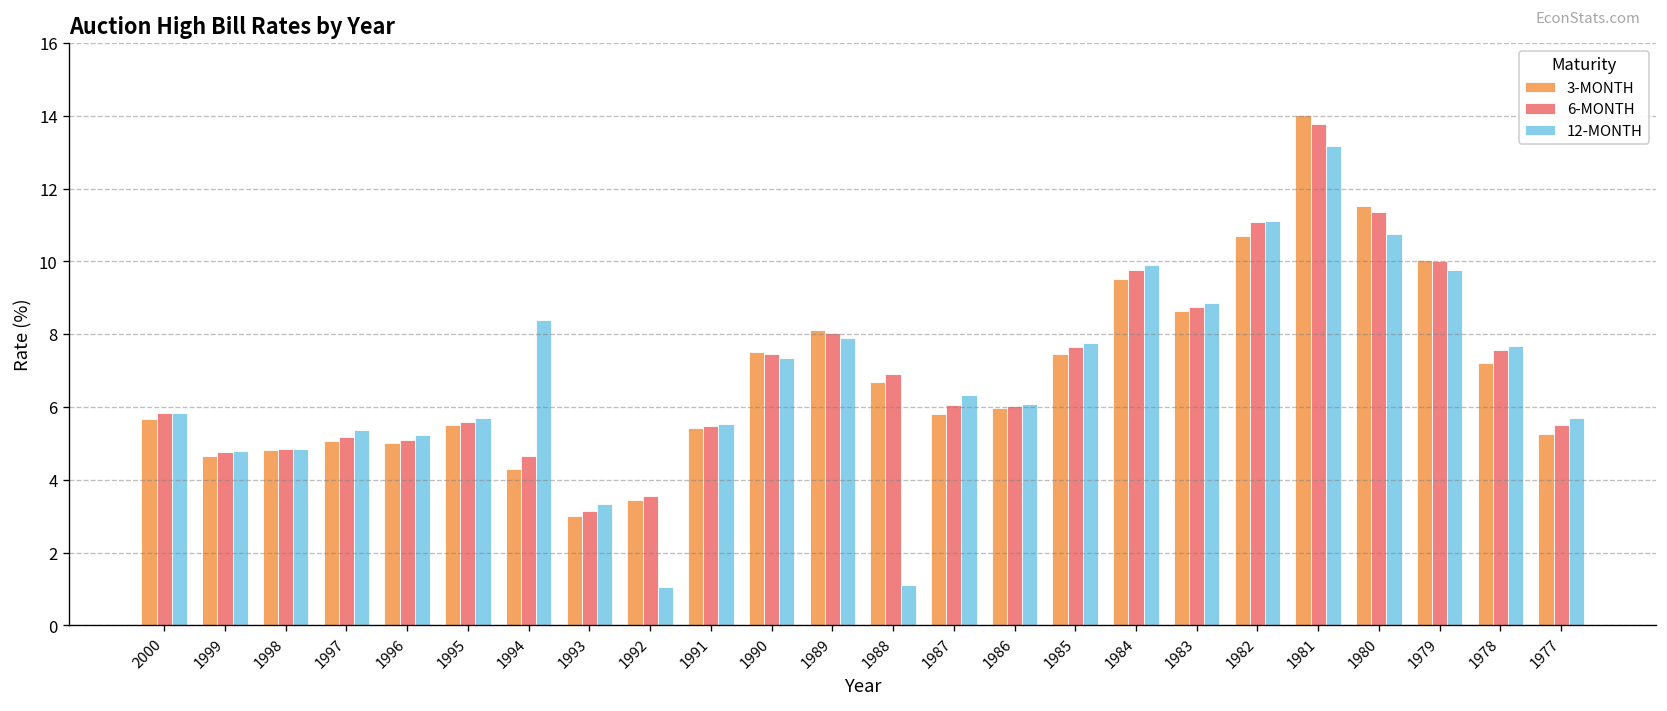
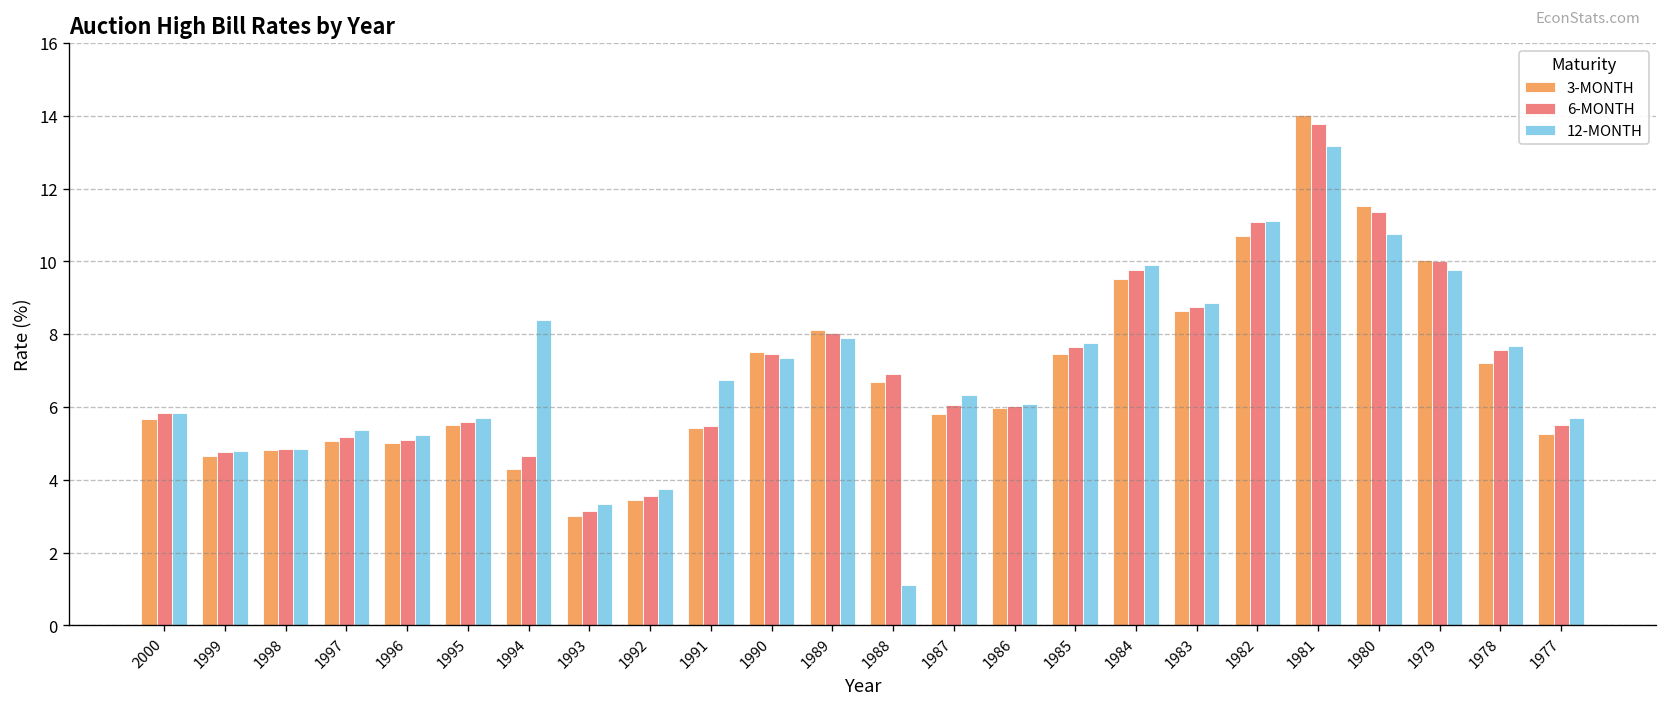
  {
    "12-MONTH": {
      "2000": 5.9,
      "1999": 4.8,
      "1998": 4.9,
      "1997": 5.4,
      "1996": 5.2,
      "1995": 5.7,
      "1994": 8.4,
      "1993": 3.3,
-     "1992": 1.1,
-     "1991": 5.5,
+     "1992": 3.8,
+     "1991": 6.7,
      "1990": 7.4,
      "1989": 7.9,
      "1988": 1.1,
      "1987": 6.3,
      "1986": 6.1,
      "1985": 7.8,
      "1984": 9.9,
      "1983": 8.9,
      "1982": 11.1,
      "1981": 13.2,
      "1980": 10.8,
      "1979": 9.8,
      "1978": 7.7,
      "1977": 5.7
    }
  }
